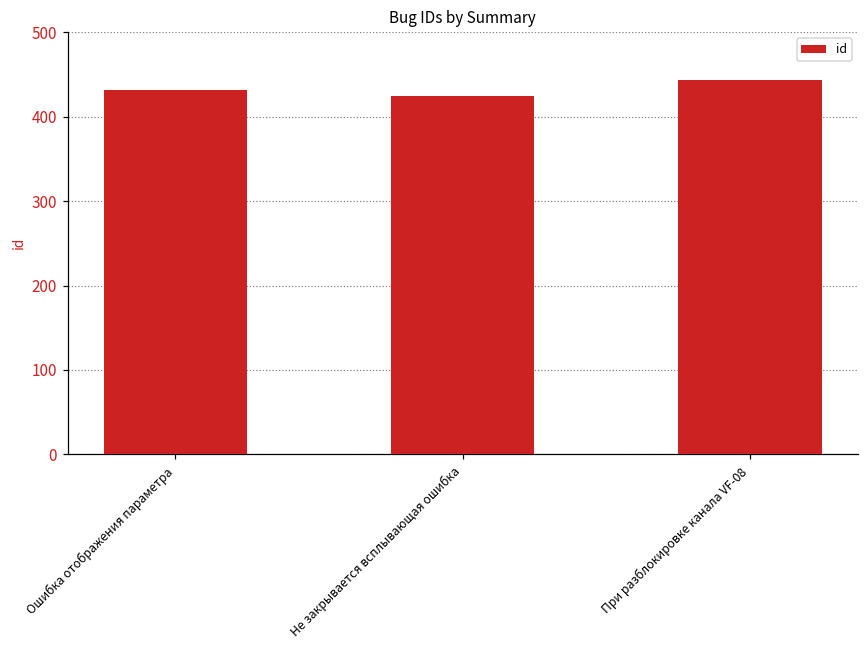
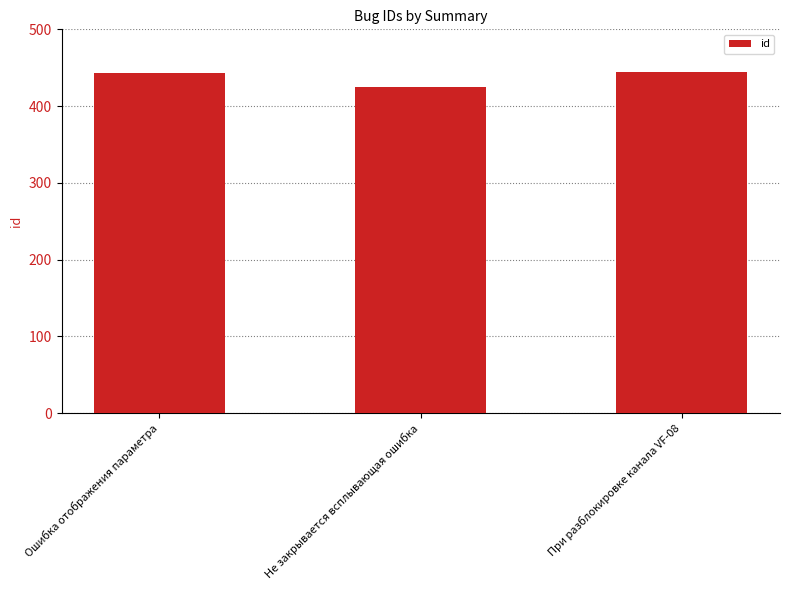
  {
-   "Ошибка отображения параметра": 430,
+   "Ошибка отображения параметра": 440,
    "Не закрывается всплывающая ошибка": 430,
    "При разблокировке канала VF-08": 440
  }
